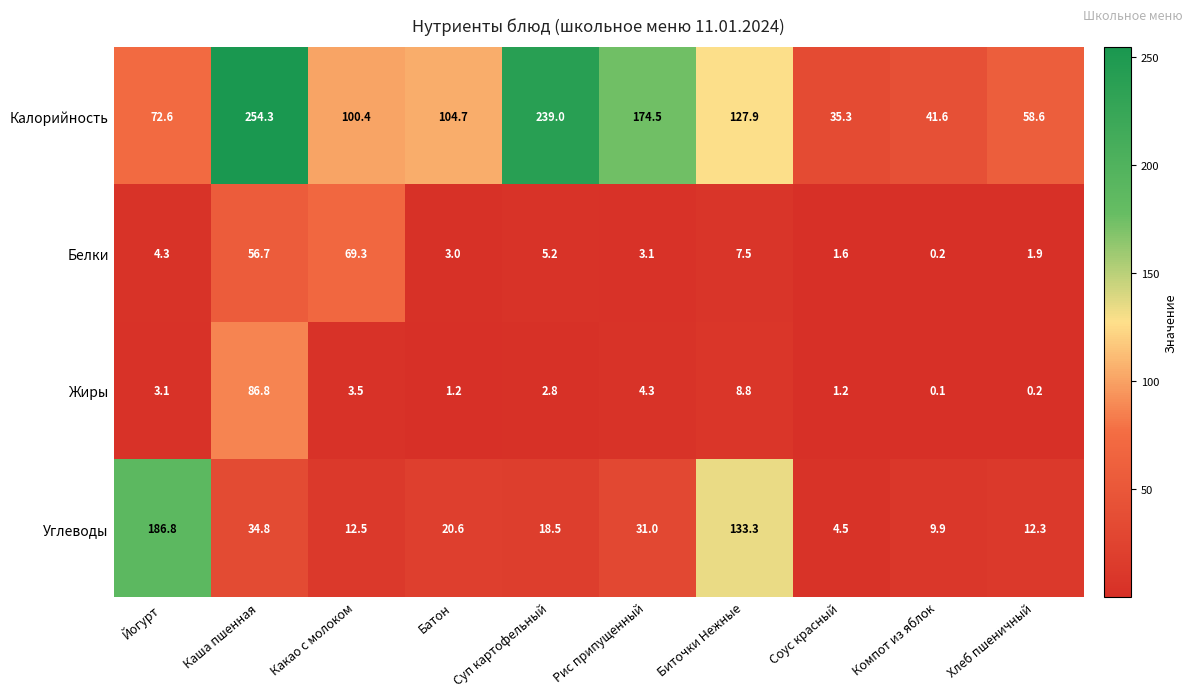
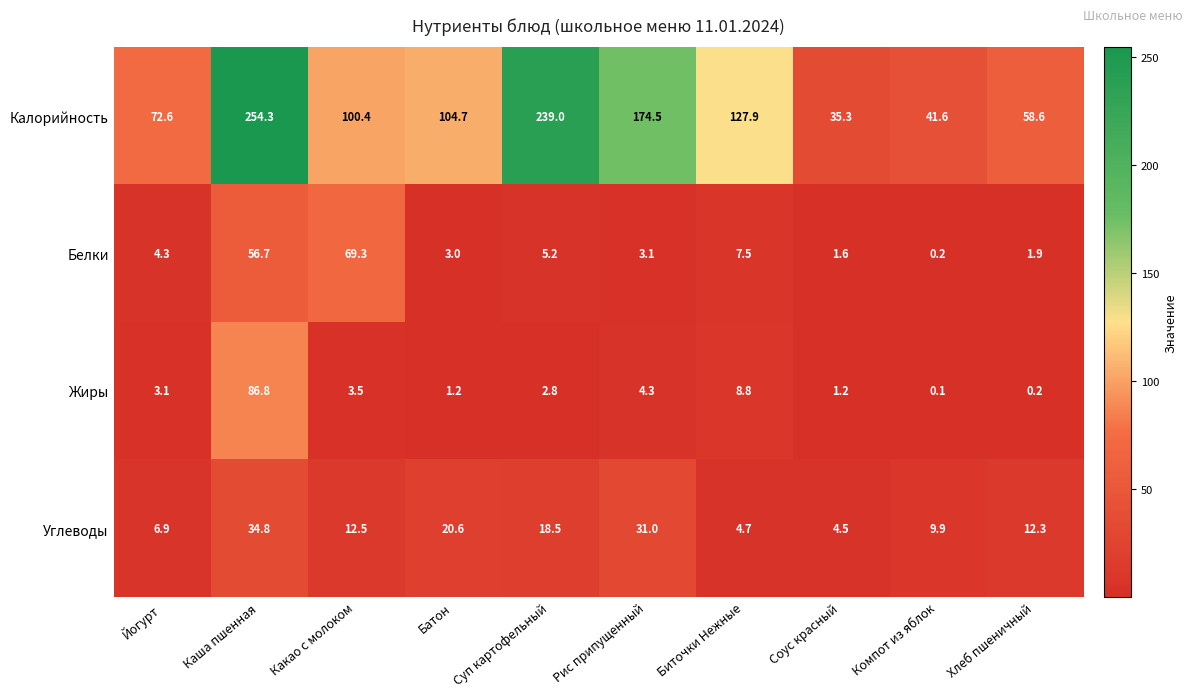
  {
    "Калорийность": {
      "Йогурт": 72.6,
      "Каша пшенная": 254.3,
      "Какао с молоком": 100.4,
      "Батон": 104.7,
      "Суп картофельный": 239.0,
      "Рис припущенный": 174.5,
      "Биточки Нежные": 127.9,
      "Соус красный": 35.3,
      "Компот из яблок": 41.6,
      "Хлеб пшеничный": 58.6
    },
    "Белки": {
      "Йогурт": 4.3,
      "Каша пшенная": 56.7,
      "Какао с молоком": 69.3,
      "Батон": 3.0,
      "Суп картофельный": 5.2,
      "Рис припущенный": 3.1,
      "Биточки Нежные": 7.5,
      "Соус красный": 1.6,
      "Компот из яблок": 0.2,
      "Хлеб пшеничный": 1.9
    },
    "Жиры": {
      "Йогурт": 3.1,
      "Каша пшенная": 86.8,
      "Какао с молоком": 3.5,
      "Батон": 1.2,
      "Суп картофельный": 2.8,
      "Рис припущенный": 4.3,
      "Биточки Нежные": 8.8,
      "Соус красный": 1.2,
      "Компот из яблок": 0.1,
      "Хлеб пшеничный": 0.2
    },
    "Углеводы": {
-     "Йогурт": 186.8,
+     "Йогурт": 6.9,
      "Каша пшенная": 34.8,
      "Какао с молоком": 12.5,
      "Батон": 20.6,
      "Суп картофельный": 18.5,
      "Рис припущенный": 31.0,
-     "Биточки Нежные": 133.3,
+     "Биточки Нежные": 4.7,
      "Соус красный": 4.5,
      "Компот из яблок": 9.9,
      "Хлеб пшеничный": 12.3
    }
  }
